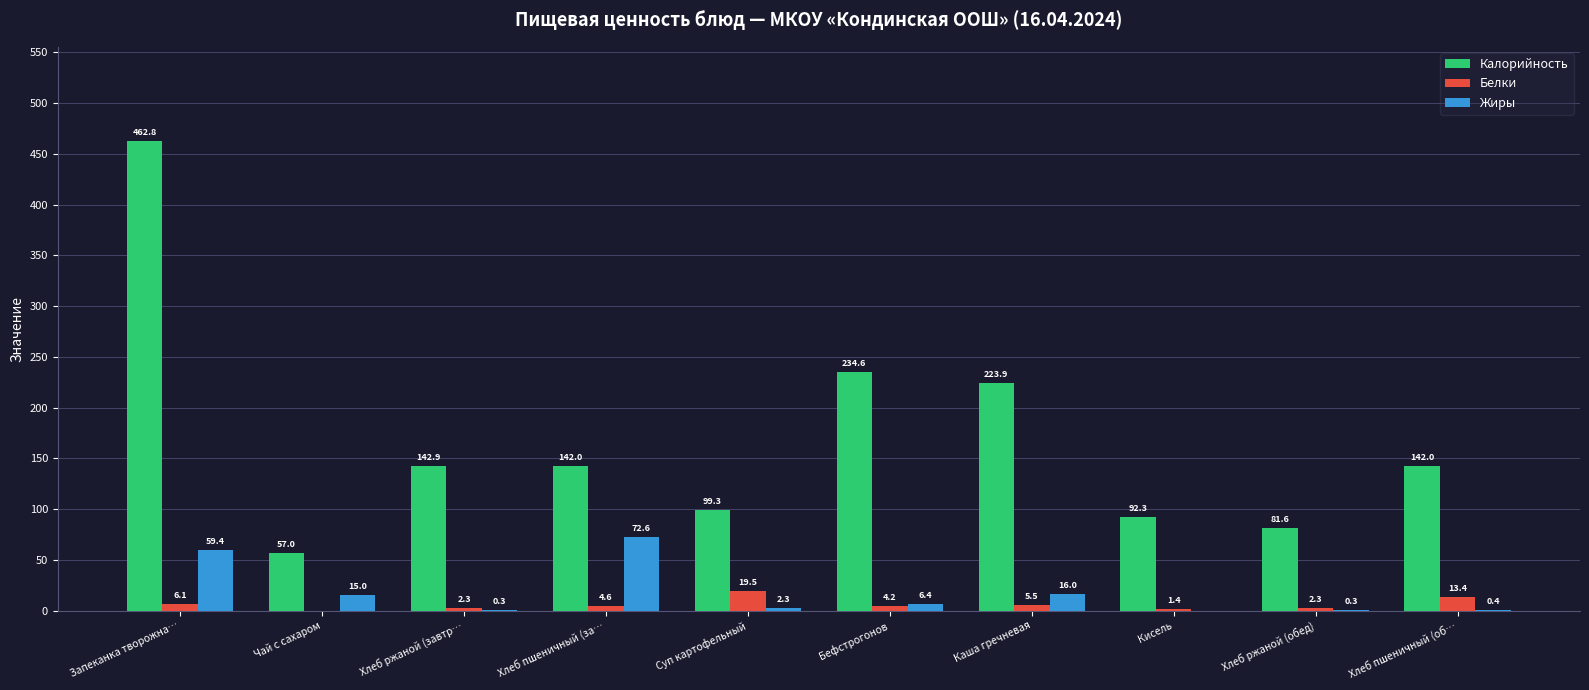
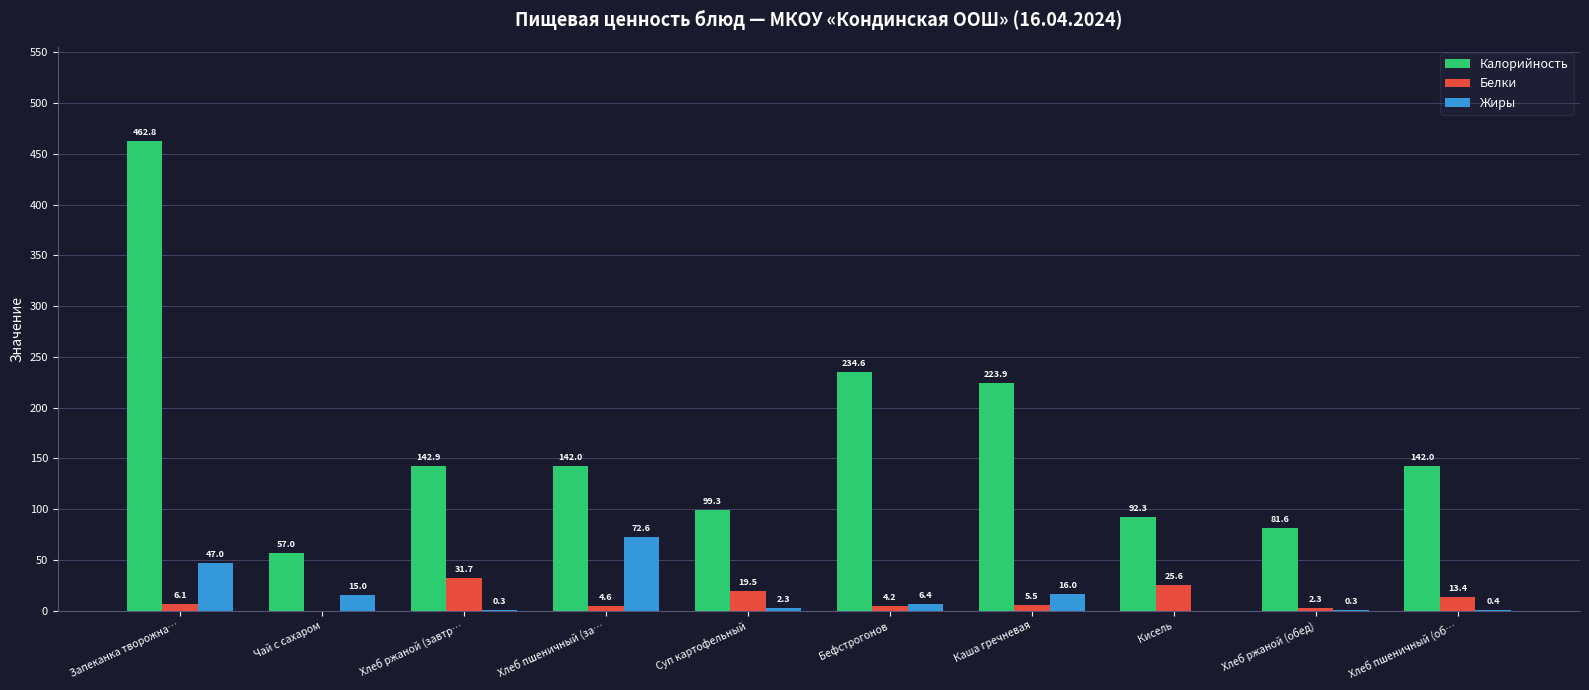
  {
    "Калорийность": {
      "Запеканка творожна…": 462.8,
      "Чай с сахаром": 57.0,
      "Хлеб ржаной (завтр…": 142.9,
      "Хлеб пшеничный (за…": 142.0,
      "Суп картофельный": 99.3,
      "Бефстрогонов": 234.6,
      "Каша гречневая": 223.9,
      "Кисель": 92.3,
      "Хлеб ржаной (обед)": 81.6,
      "Хлеб пшеничный (об…": 142.0
    },
    "Белки": {
      "Запеканка творожна…": 6.1,
-     "Хлеб ржаной (завтр…": 2.3,
+     "Хлеб ржаной (завтр…": 31.7,
      "Хлеб пшеничный (за…": 4.6,
      "Суп картофельный": 19.5,
      "Бефстрогонов": 4.2,
      "Каша гречневая": 5.5,
-     "Кисель": 1.4,
+     "Кисель": 25.6,
      "Хлеб ржаной (обед)": 2.3,
      "Хлеб пшеничный (об…": 13.4
    },
    "Жиры": {
-     "Запеканка творожна…": 59.4,
+     "Запеканка творожна…": 47.0,
      "Чай с сахаром": 15.0,
      "Хлеб ржаной (завтр…": 0.3,
      "Хлеб пшеничный (за…": 72.6,
      "Суп картофельный": 2.3,
      "Бефстрогонов": 6.4,
      "Каша гречневая": 16.0,
      "Хлеб ржаной (обед)": 0.3,
      "Хлеб пшеничный (об…": 0.4
    }
  }
